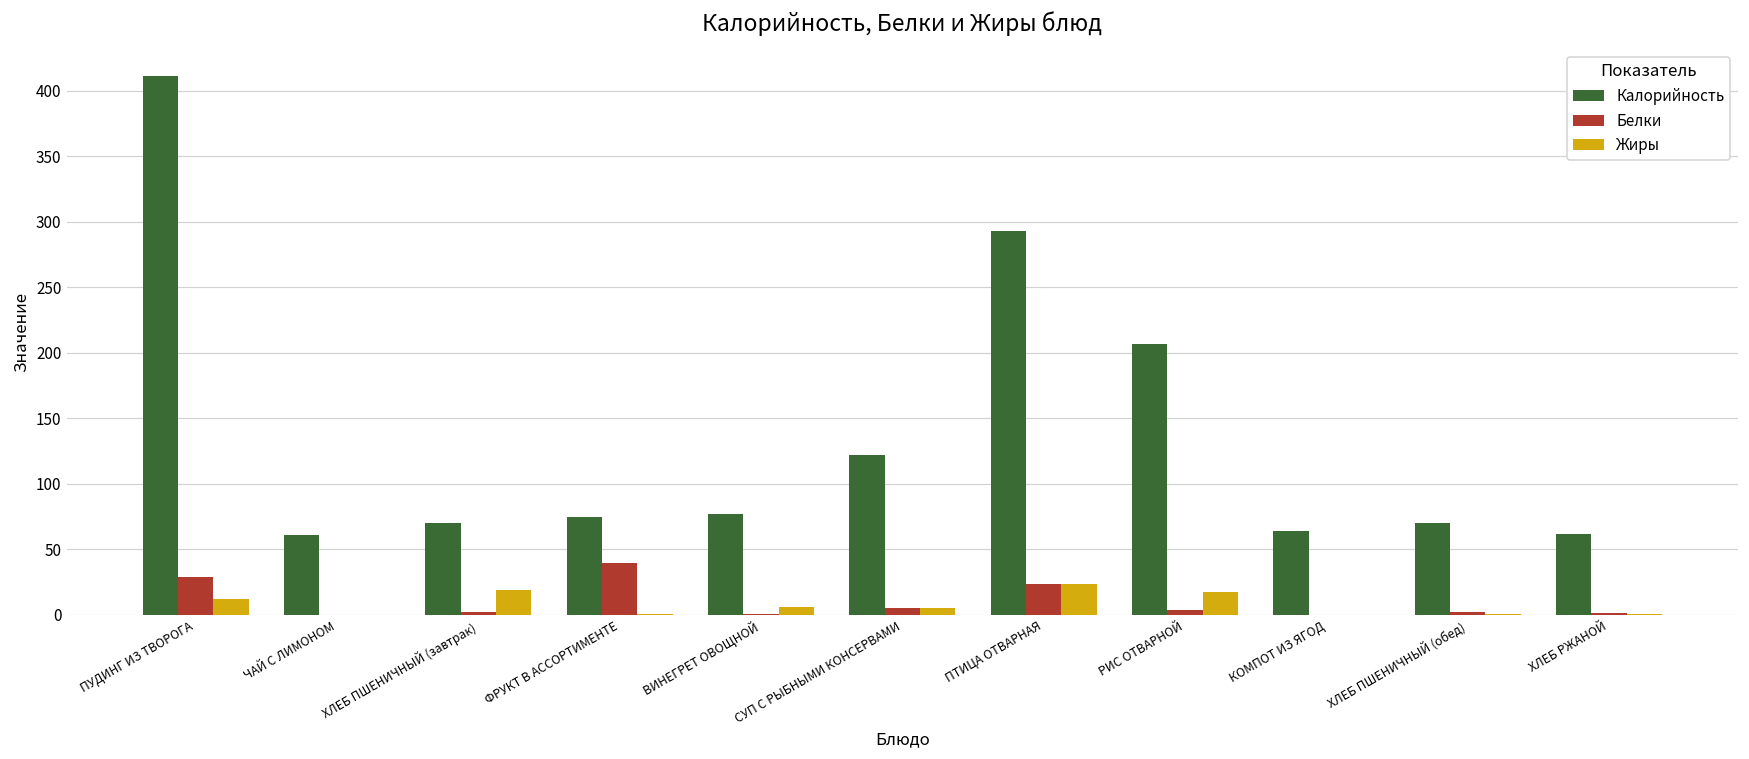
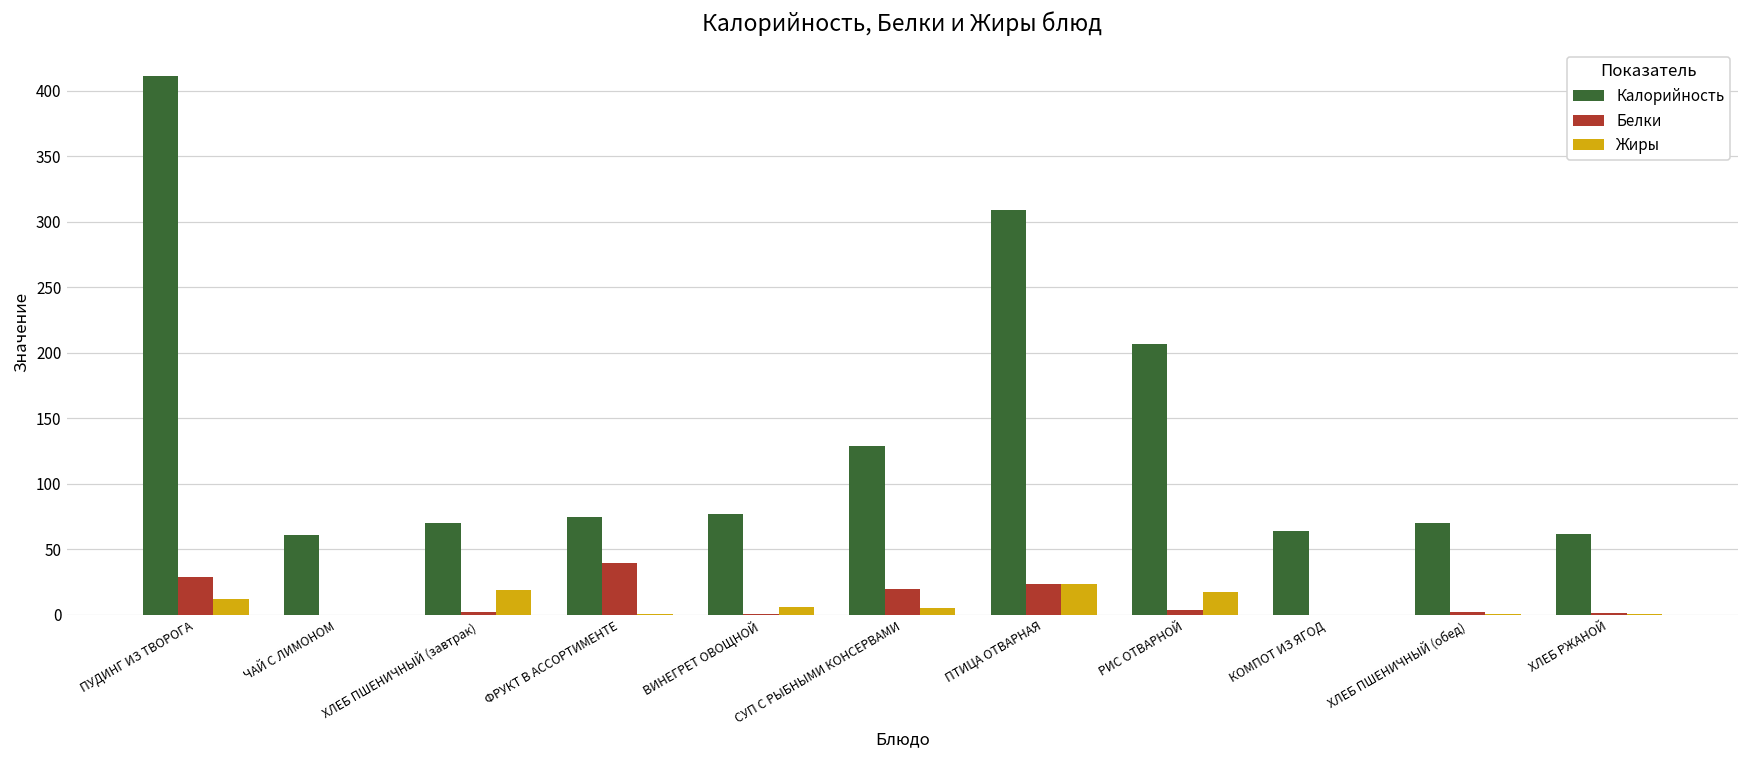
  {
    "Калорийность": {
      "ПУДИНГ ИЗ ТВОРОГА": 411,
      "ЧАЙ С ЛИМОНОМ": 61,
      "ХЛЕБ ПШЕНИЧНЫЙ (завтрак)": 70,
      "ФРУКТ В АССОРТИМЕНТЕ": 75,
      "ВИНЕГРЕТ ОВОЩНОЙ": 77,
-     "СУП С РЫБНЫМИ КОНСЕРВАМИ": 122,
-     "ПТИЦА ОТВАРНАЯ": 293,
+     "СУП С РЫБНЫМИ КОНСЕРВАМИ": 129,
+     "ПТИЦА ОТВАРНАЯ": 309,
      "РИС ОТВАРНОЙ": 207,
      "КОМПОТ ИЗ ЯГОД": 64,
      "ХЛЕБ ПШЕНИЧНЫЙ (обед)": 70,
      "ХЛЕБ РЖАНОЙ": 62
    },
    "Белки": {
      "ПУДИНГ ИЗ ТВОРОГА": 29,
      "ХЛЕБ ПШЕНИЧНЫЙ (завтрак)": 2,
      "ФРУКТ В АССОРТИМЕНТЕ": 40,
-     "СУП С РЫБНЫМИ КОНСЕРВАМИ": 5,
+     "СУП С РЫБНЫМИ КОНСЕРВАМИ": 19,
      "ПТИЦА ОТВАРНАЯ": 24,
      "РИС ОТВАРНОЙ": 4,
      "ХЛЕБ ПШЕНИЧНЫЙ (обед)": 2
    },
    "Жиры": {
      "ПУДИНГ ИЗ ТВОРОГА": 12,
      "ХЛЕБ ПШЕНИЧНЫЙ (завтрак)": 19,
      "ВИНЕГРЕТ ОВОЩНОЙ": 6,
      "СУП С РЫБНЫМИ КОНСЕРВАМИ": 5,
      "ПТИЦА ОТВАРНАЯ": 24,
      "РИС ОТВАРНОЙ": 17
    }
  }
